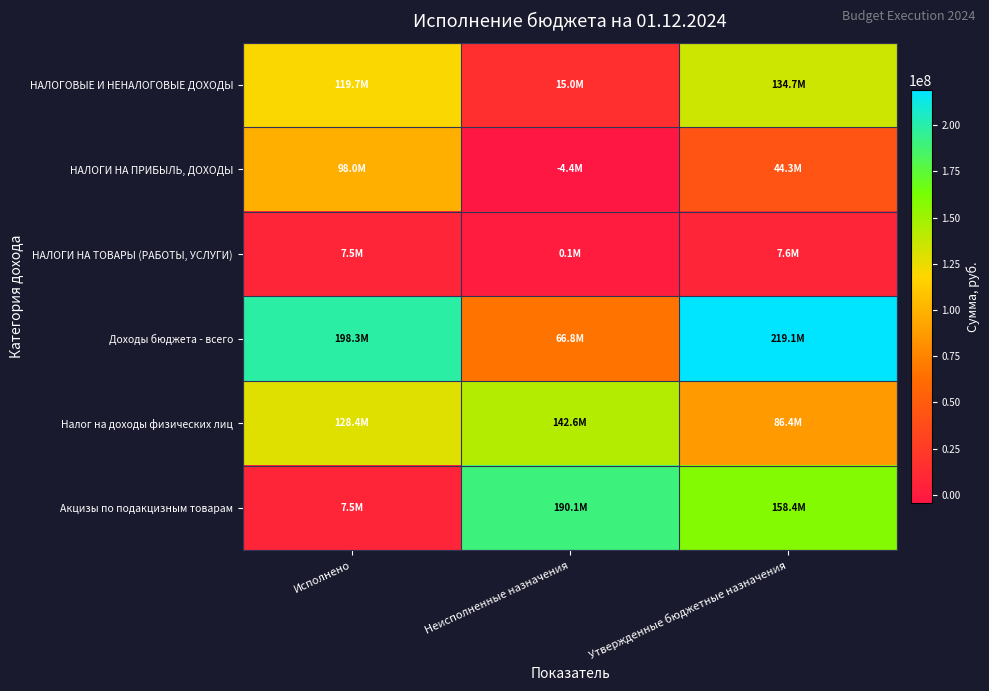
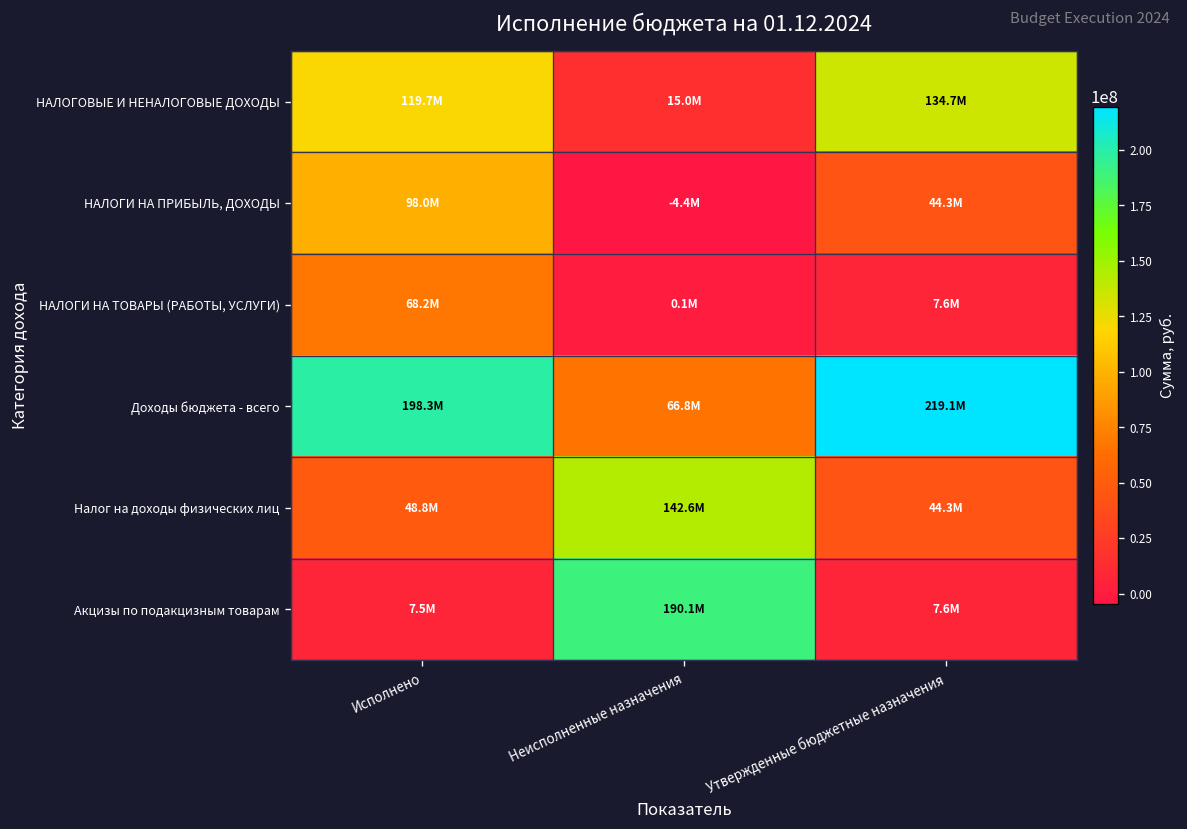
  {
    "НАЛОГОВЫЕ И НЕНАЛОГОВЫЕ ДОХОДЫ": {
      "Исполнено": "119.7M",
      "Неисполненные назначения": "15.0M",
      "Утвержденные бюджетные назначения": "134.7M"
    },
    "НАЛОГИ НА ПРИБЫЛЬ, ДОХОДЫ": {
      "Исполнено": "98.0M",
      "Неисполненные назначения": "-4.4M",
      "Утвержденные бюджетные назначения": "44.3M"
    },
    "НАЛОГИ НА ТОВАРЫ (РАБОТЫ, УСЛУГИ)": {
-     "Исполнено": "7.5M",
+     "Исполнено": "68.2M",
      "Неисполненные назначения": "0.1M",
      "Утвержденные бюджетные назначения": "7.6M"
    },
    "Доходы бюджета - всего": {
      "Исполнено": "198.3M",
      "Неисполненные назначения": "66.8M",
      "Утвержденные бюджетные назначения": "219.1M"
    },
    "Налог на доходы физических лиц": {
-     "Исполнено": "128.4M",
+     "Исполнено": "48.8M",
      "Неисполненные назначения": "142.6M",
-     "Утвержденные бюджетные назначения": "86.4M"
+     "Утвержденные бюджетные назначения": "44.3M"
    },
    "Акцизы по подакцизным товарам": {
      "Исполнено": "7.5M",
      "Неисполненные назначения": "190.1M",
-     "Утвержденные бюджетные назначения": "158.4M"
+     "Утвержденные бюджетные назначения": "7.6M"
    }
  }
